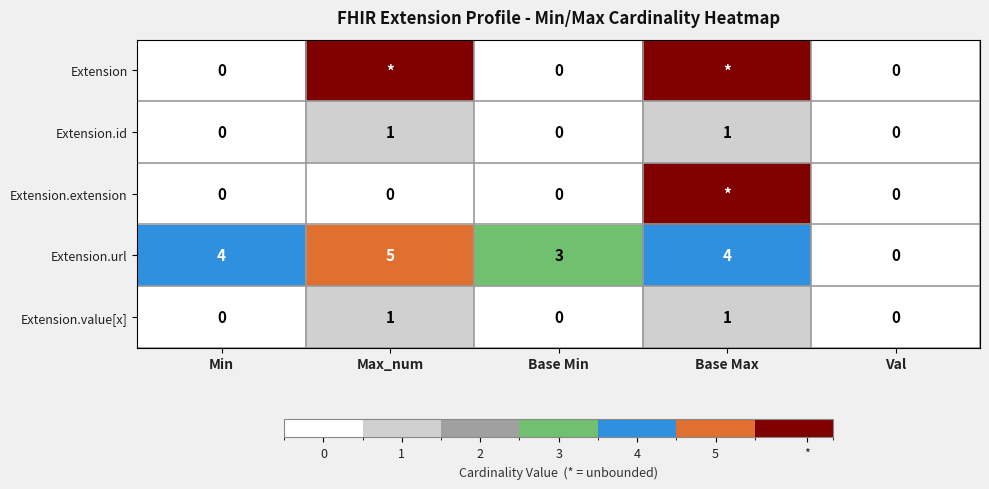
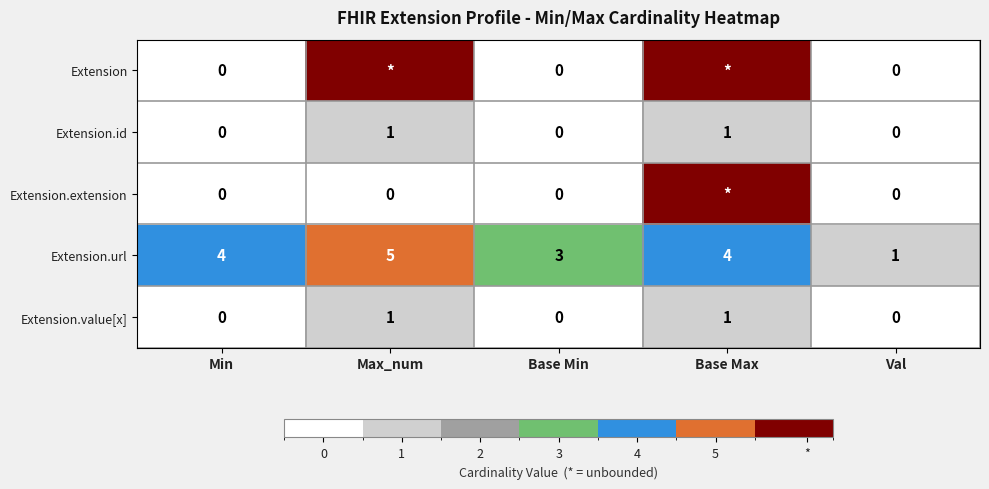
  {
    "Extension": {
      "Min": 0,
      "Base Min": 0,
      "Val": 0
    },
    "Extension.id": {
      "Min": 0,
      "Max_num": 1,
      "Base Min": 0,
      "Base Max": 1,
      "Val": 0
    },
    "Extension.extension": {
      "Min": 0,
      "Max_num": 0,
      "Base Min": 0,
      "Val": 0
    },
    "Extension.url": {
      "Min": 4,
      "Max_num": 5,
      "Base Min": 3,
      "Base Max": 4,
-     "Val": 0
+     "Val": 1
    },
    "Extension.value[x]": {
      "Min": 0,
      "Max_num": 1,
      "Base Min": 0,
      "Base Max": 1,
      "Val": 0
    }
  }
